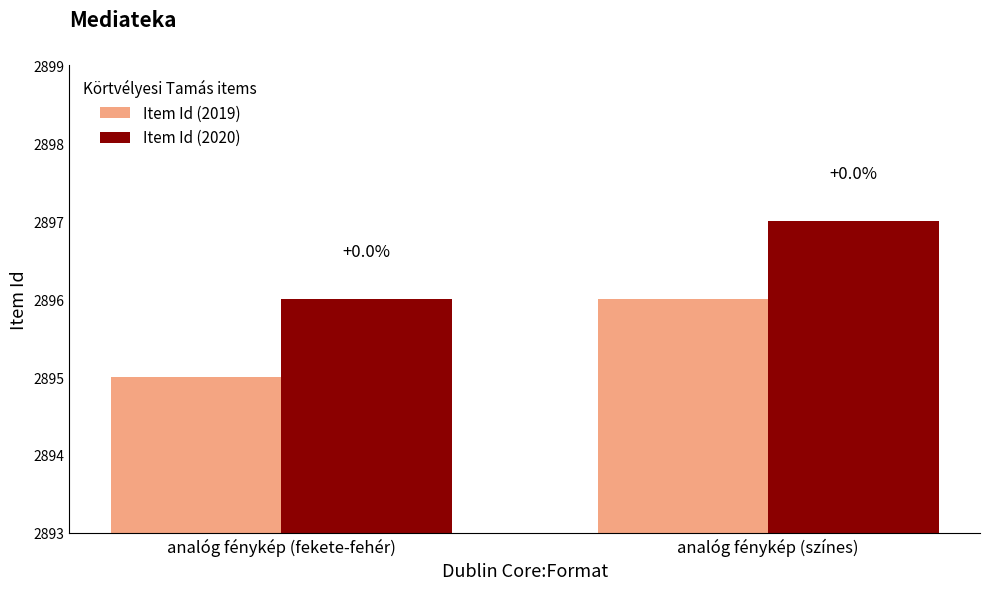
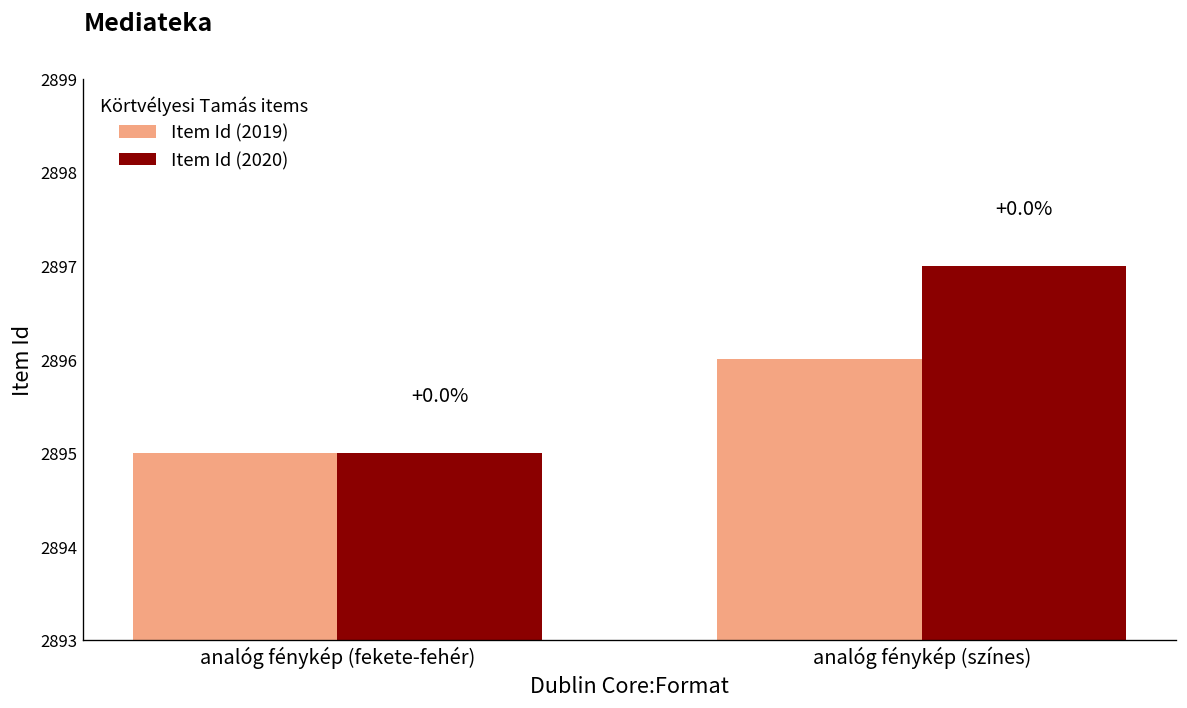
  {
    "Item Id (2019)": {
      "analóg fénykép (fekete-fehér)": 2895,
      "analóg fénykép (színes)": 2896
    },
    "Item Id (2020)": {
-     "analóg fénykép (fekete-fehér)": 2896,
+     "analóg fénykép (fekete-fehér)": 2895,
      "analóg fénykép (színes)": 2897
    }
  }
